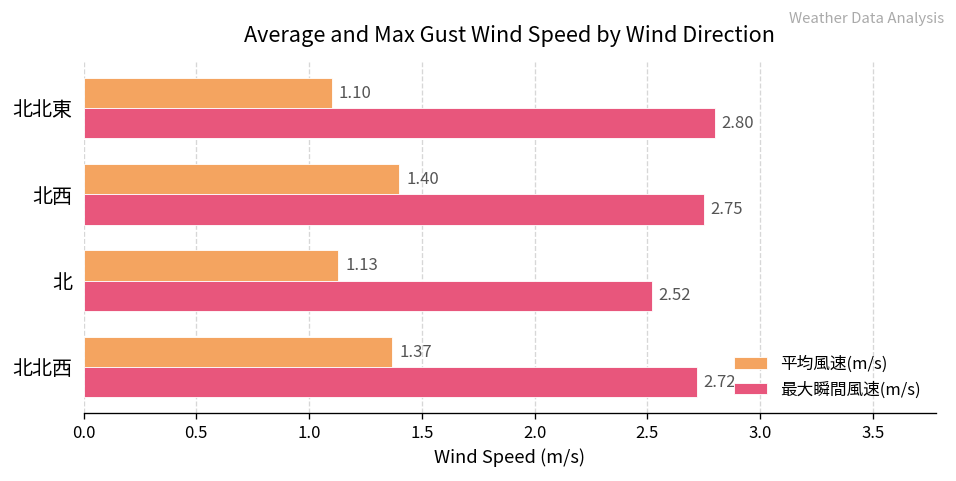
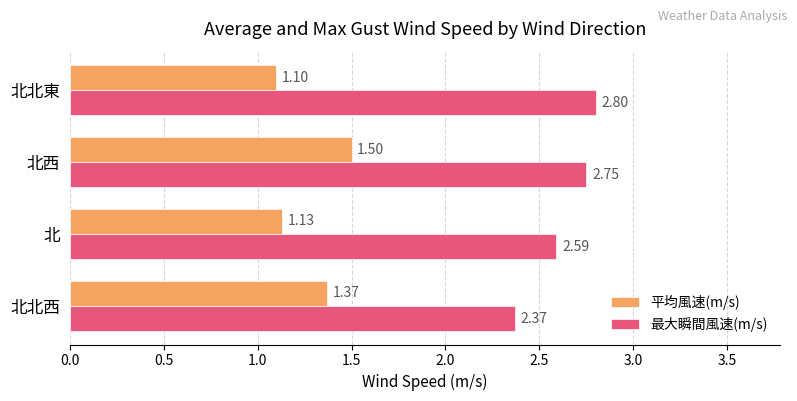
  {
    "平均風速(m/s)": {
      "北北東": 1.10,
-     "北西": 1.40,
+     "北西": 1.50,
      "北": 1.13,
      "北北西": 1.37
    },
    "最大瞬間風速(m/s)": {
      "北北東": 2.80,
      "北西": 2.75,
-     "北": 2.52,
-     "北北西": 2.72
+     "北": 2.59,
+     "北北西": 2.37
    }
  }
